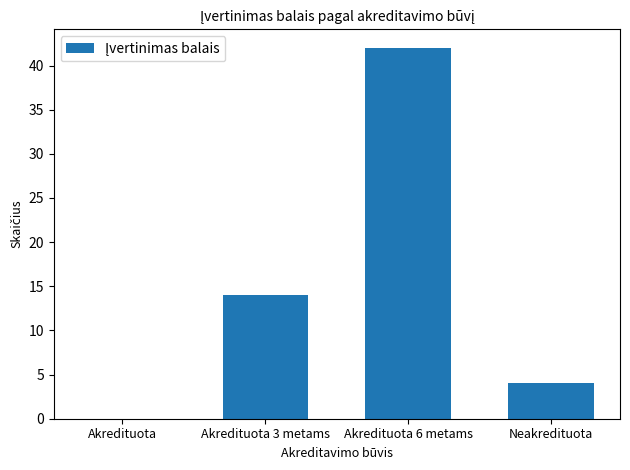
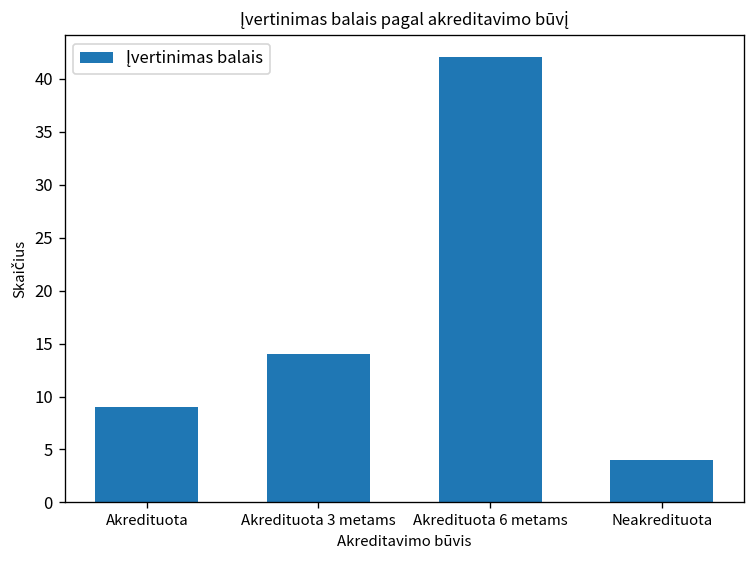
  {
-   "Akredituota": 0,
+   "Akredituota": 9,
    "Akredituota 3 metams": 14,
    "Akredituota 6 metams": 42,
    "Neakredituota": 4
  }
